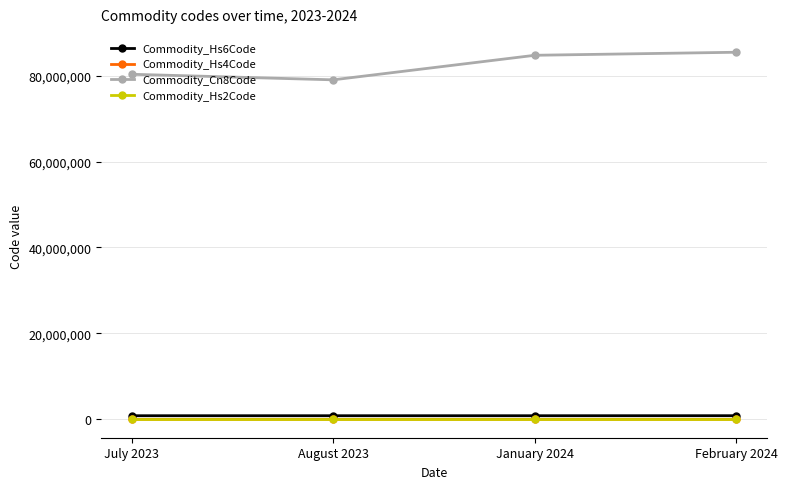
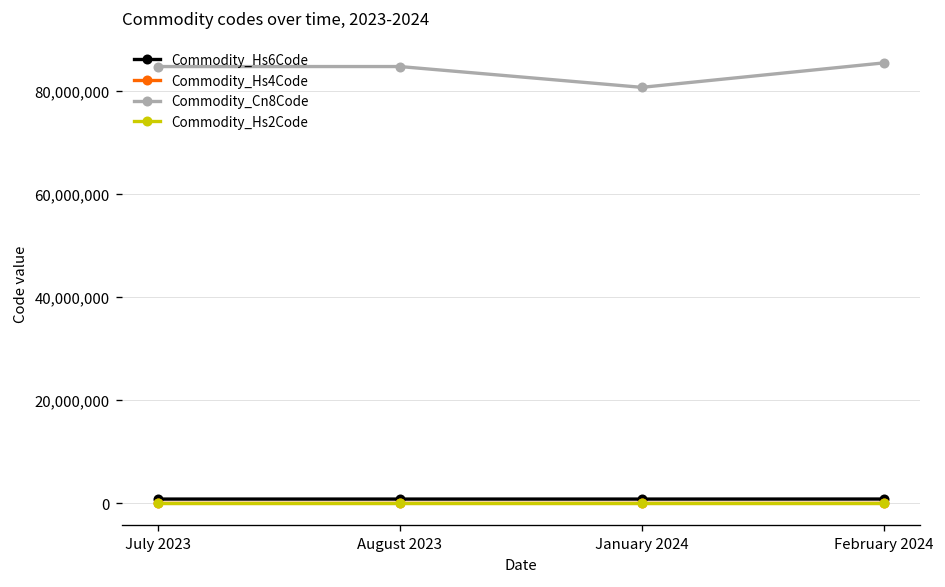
  {
    "Commodity_Hs6Code": {
      "July 2023": "1,000,000",
      "August 2023": "1,000,000",
      "January 2024": "1,000,000",
      "February 2024": "1,000,000"
    },
    "Commodity_Hs2Code": {
      "July 2023": "0",
      "August 2023": "0",
      "January 2024": "0",
      "February 2024": "0"
    },
    "Commodity_Cn8Code": {
-     "July 2023": "80,000,000",
-     "August 2023": "79,000,000",
-     "January 2024": "85,000,000",
+     "July 2023": "85,000,000",
+     "August 2023": "85,000,000",
+     "January 2024": "81,000,000",
      "February 2024": "85,000,000"
    }
  }
